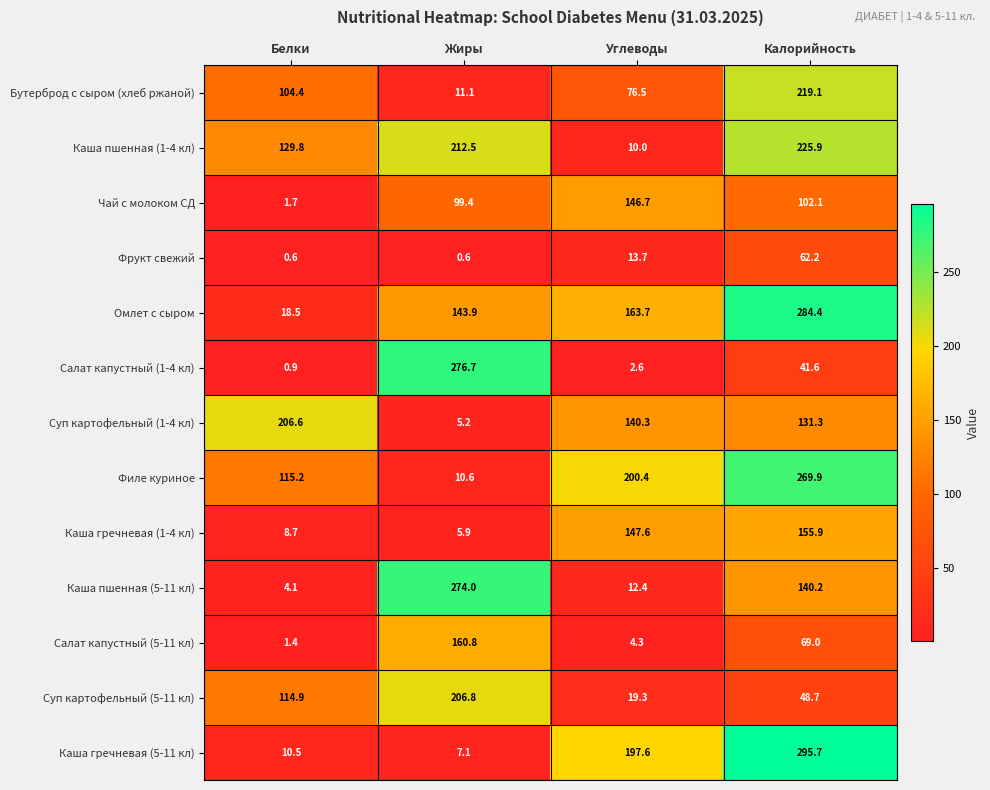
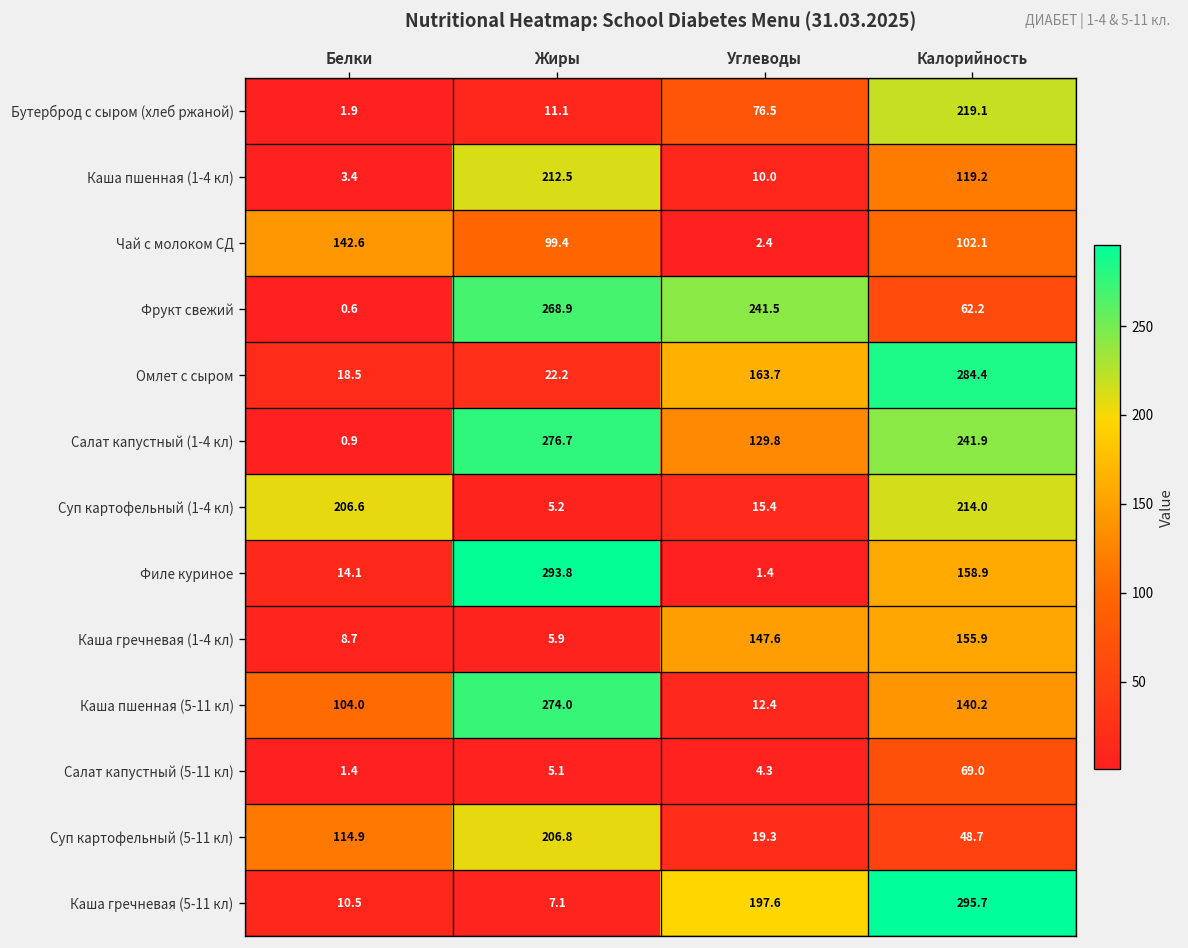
  {
    "Бутерброд с сыром (хлеб ржаной)": {
-     "Белки": 104.4,
+     "Белки": 1.9,
      "Жиры": 11.1,
      "Углеводы": 76.5,
      "Калорийность": 219.1
    },
    "Каша пшенная (1-4 кл)": {
-     "Белки": 129.8,
+     "Белки": 3.4,
      "Жиры": 212.5,
      "Углеводы": 10.0,
-     "Калорийность": 225.9
+     "Калорийность": 119.2
    },
    "Чай с молоком СД": {
-     "Белки": 1.7,
+     "Белки": 142.6,
      "Жиры": 99.4,
-     "Углеводы": 146.7,
+     "Углеводы": 2.4,
      "Калорийность": 102.1
    },
    "Фрукт свежий": {
      "Белки": 0.6,
-     "Жиры": 0.6,
-     "Углеводы": 13.7,
+     "Жиры": 268.9,
+     "Углеводы": 241.5,
      "Калорийность": 62.2
    },
    "Омлет с сыром": {
      "Белки": 18.5,
-     "Жиры": 143.9,
+     "Жиры": 22.2,
      "Углеводы": 163.7,
      "Калорийность": 284.4
    },
    "Салат капустный (1-4 кл)": {
      "Белки": 0.9,
      "Жиры": 276.7,
-     "Углеводы": 2.6,
-     "Калорийность": 41.6
+     "Углеводы": 129.8,
+     "Калорийность": 241.9
    },
    "Суп картофельный (1-4 кл)": {
      "Белки": 206.6,
      "Жиры": 5.2,
-     "Углеводы": 140.3,
-     "Калорийность": 131.3
+     "Углеводы": 15.4,
+     "Калорийность": 214.0
    },
    "Филе куриное": {
-     "Белки": 115.2,
-     "Жиры": 10.6,
-     "Углеводы": 200.4,
-     "Калорийность": 269.9
+     "Белки": 14.1,
+     "Жиры": 293.8,
+     "Углеводы": 1.4,
+     "Калорийность": 158.9
    },
    "Каша гречневая (1-4 кл)": {
      "Белки": 8.7,
      "Жиры": 5.9,
      "Углеводы": 147.6,
      "Калорийность": 155.9
    },
    "Каша пшенная (5-11 кл)": {
-     "Белки": 4.1,
+     "Белки": 104.0,
      "Жиры": 274.0,
      "Углеводы": 12.4,
      "Калорийность": 140.2
    },
    "Салат капустный (5-11 кл)": {
      "Белки": 1.4,
-     "Жиры": 160.8,
+     "Жиры": 5.1,
      "Углеводы": 4.3,
      "Калорийность": 69.0
    },
    "Суп картофельный (5-11 кл)": {
      "Белки": 114.9,
      "Жиры": 206.8,
      "Углеводы": 19.3,
      "Калорийность": 48.7
    },
    "Каша гречневая (5-11 кл)": {
      "Белки": 10.5,
      "Жиры": 7.1,
      "Углеводы": 197.6,
      "Калорийность": 295.7
    }
  }
